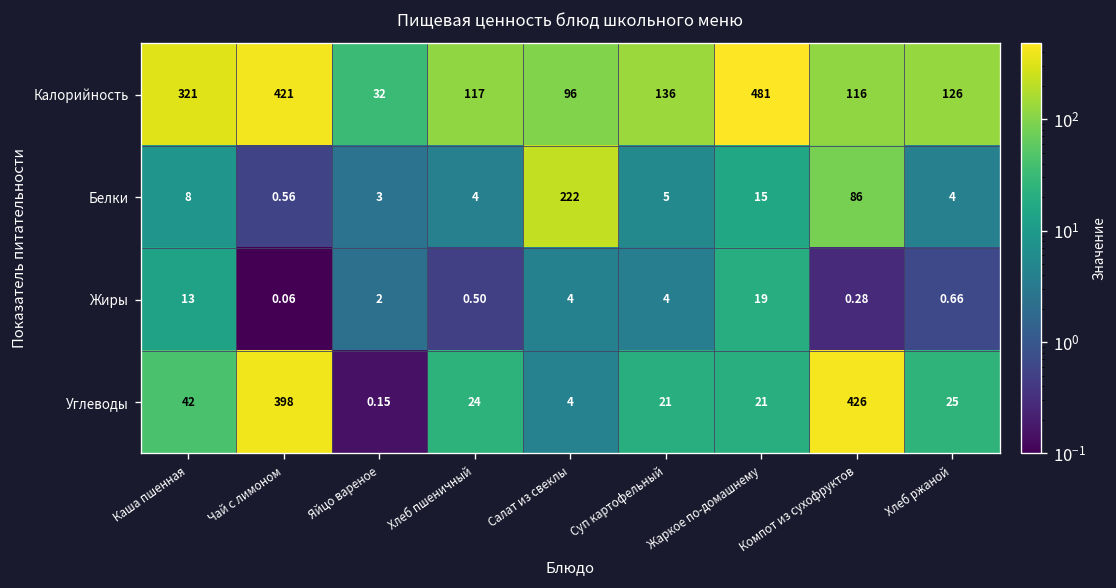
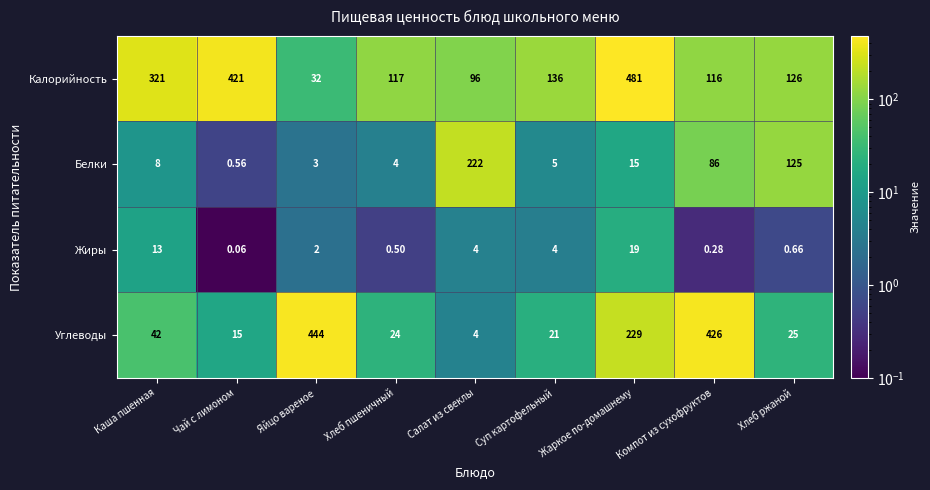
  {
    "Калорийность": {
      "Каша пшенная": 321,
      "Чай с лимоном": 421,
      "Яйцо вареное": 32,
      "Хлеб пшеничный": 117,
      "Салат из свеклы": 96,
      "Суп картофельный": 136,
      "Жаркое по-домашнему": 481,
      "Компот из сухофруктов": 116,
      "Хлеб ржаной": 126
    },
    "Белки": {
      "Каша пшенная": 8,
      "Чай с лимоном": 0.56,
      "Яйцо вареное": 3,
      "Хлеб пшеничный": 4,
      "Салат из свеклы": 222,
      "Суп картофельный": 5,
      "Жаркое по-домашнему": 15,
      "Компот из сухофруктов": 86,
-     "Хлеб ржаной": 4
+     "Хлеб ржаной": 125
    },
    "Жиры": {
      "Каша пшенная": 13,
      "Чай с лимоном": 0.06,
      "Яйцо вареное": 2,
      "Хлеб пшеничный": 0.50,
      "Салат из свеклы": 4,
      "Суп картофельный": 4,
      "Жаркое по-домашнему": 19,
      "Компот из сухофруктов": 0.28,
      "Хлеб ржаной": 0.66
    },
    "Углеводы": {
      "Каша пшенная": 42,
-     "Чай с лимоном": 398,
-     "Яйцо вареное": 0.15,
+     "Чай с лимоном": 15,
+     "Яйцо вареное": 444,
      "Хлеб пшеничный": 24,
      "Салат из свеклы": 4,
      "Суп картофельный": 21,
-     "Жаркое по-домашнему": 21,
+     "Жаркое по-домашнему": 229,
      "Компот из сухофруктов": 426,
      "Хлеб ржаной": 25
    }
  }
